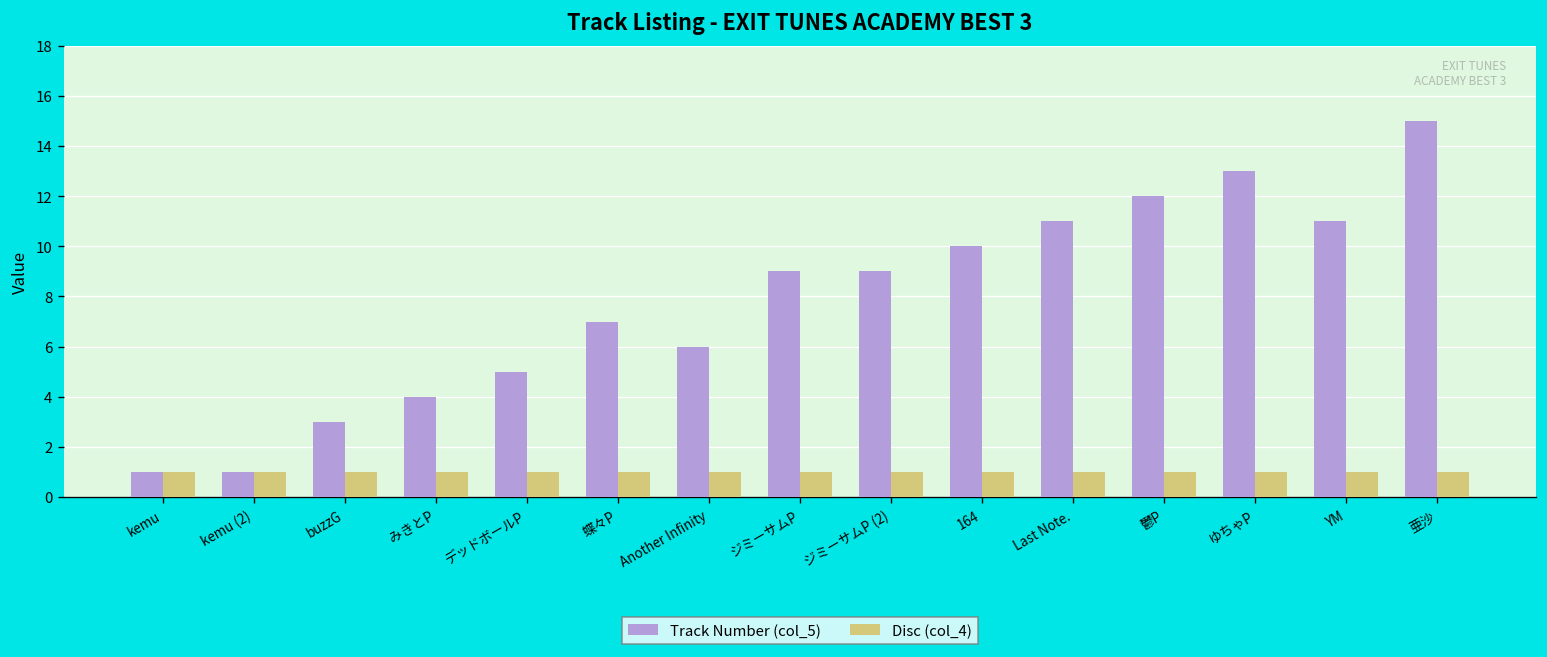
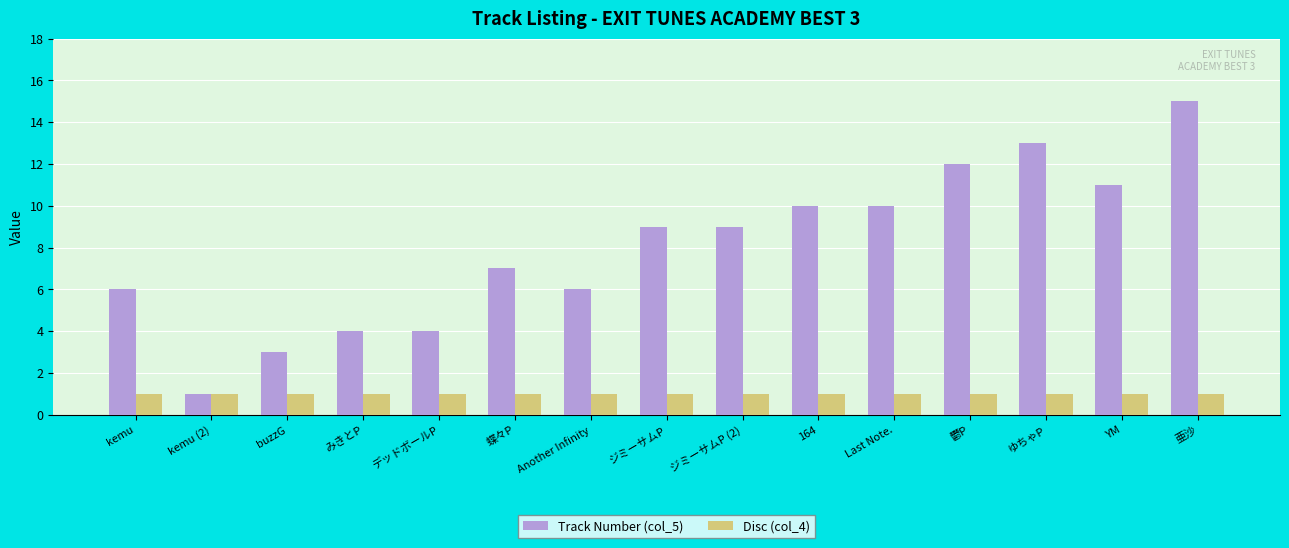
  {
    "Track Number (col_5)": {
-     "kemu": 1,
+     "kemu": 6,
      "kemu (2)": 1,
      "buzzG": 3,
      "みきとP": 4,
-     "デッドボールP": 5,
+     "デッドボールP": 4,
      "蝶々P": 7,
      "Another Infinity": 6,
      "ジミーサムP": 9,
      "ジミーサムP (2)": 9,
      "164": 10,
-     "Last Note.": 11,
+     "Last Note.": 10,
      "鬱P": 12,
      "ゆちゃP": 13,
      "YM": 11,
      "亜沙": 15
    },
    "Disc (col_4)": {
      "kemu": 1,
      "kemu (2)": 1,
      "buzzG": 1,
      "みきとP": 1,
      "デッドボールP": 1,
      "蝶々P": 1,
      "Another Infinity": 1,
      "ジミーサムP": 1,
      "ジミーサムP (2)": 1,
      "164": 1,
      "Last Note.": 1,
      "鬱P": 1,
      "ゆちゃP": 1,
      "YM": 1,
      "亜沙": 1
    }
  }
